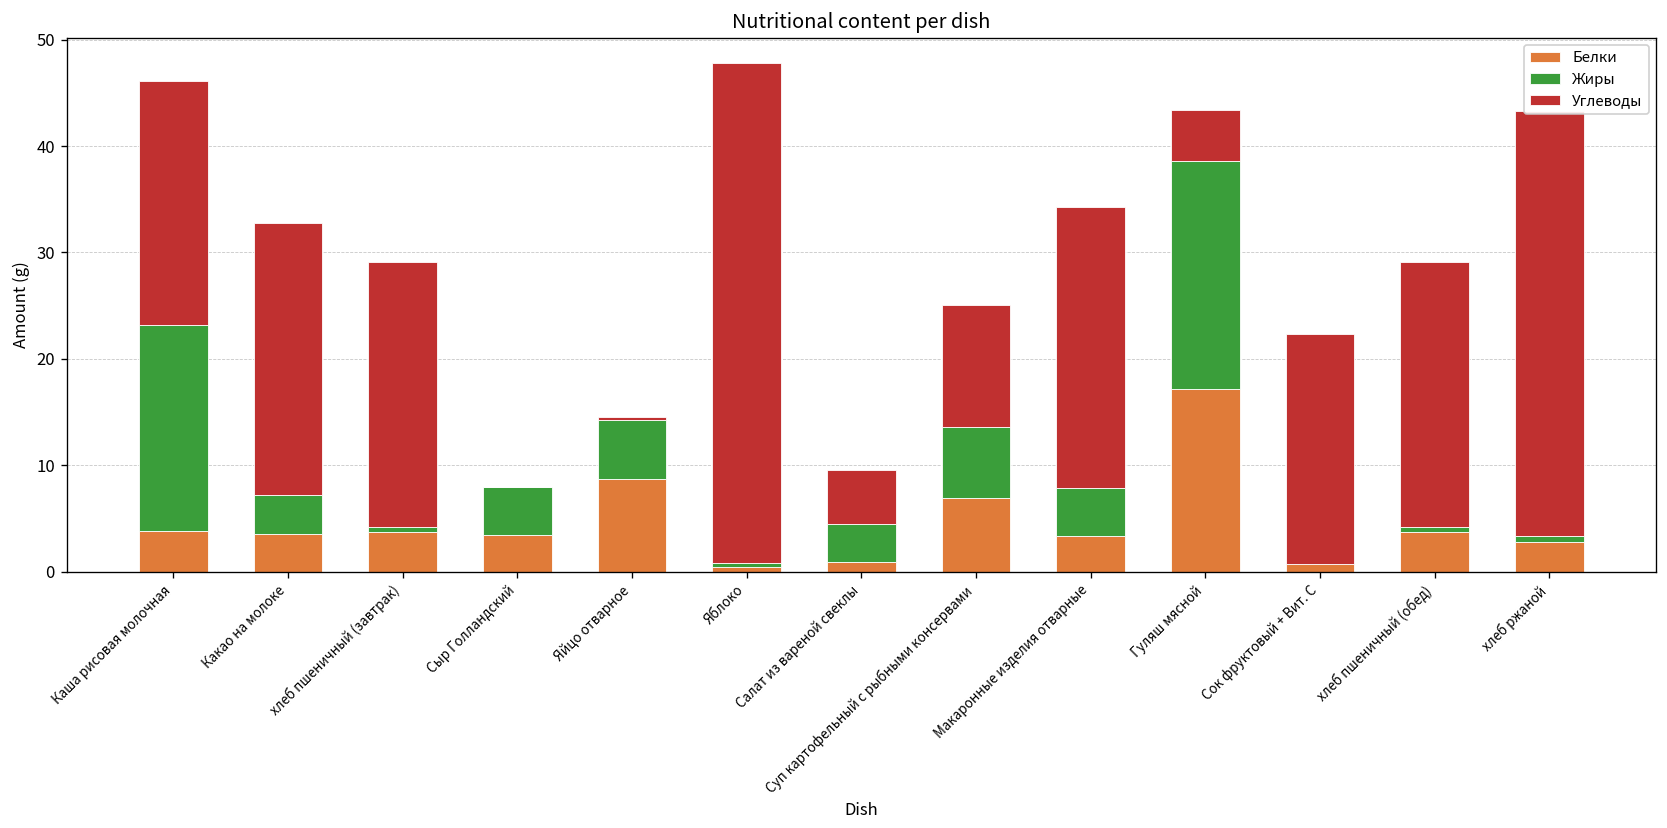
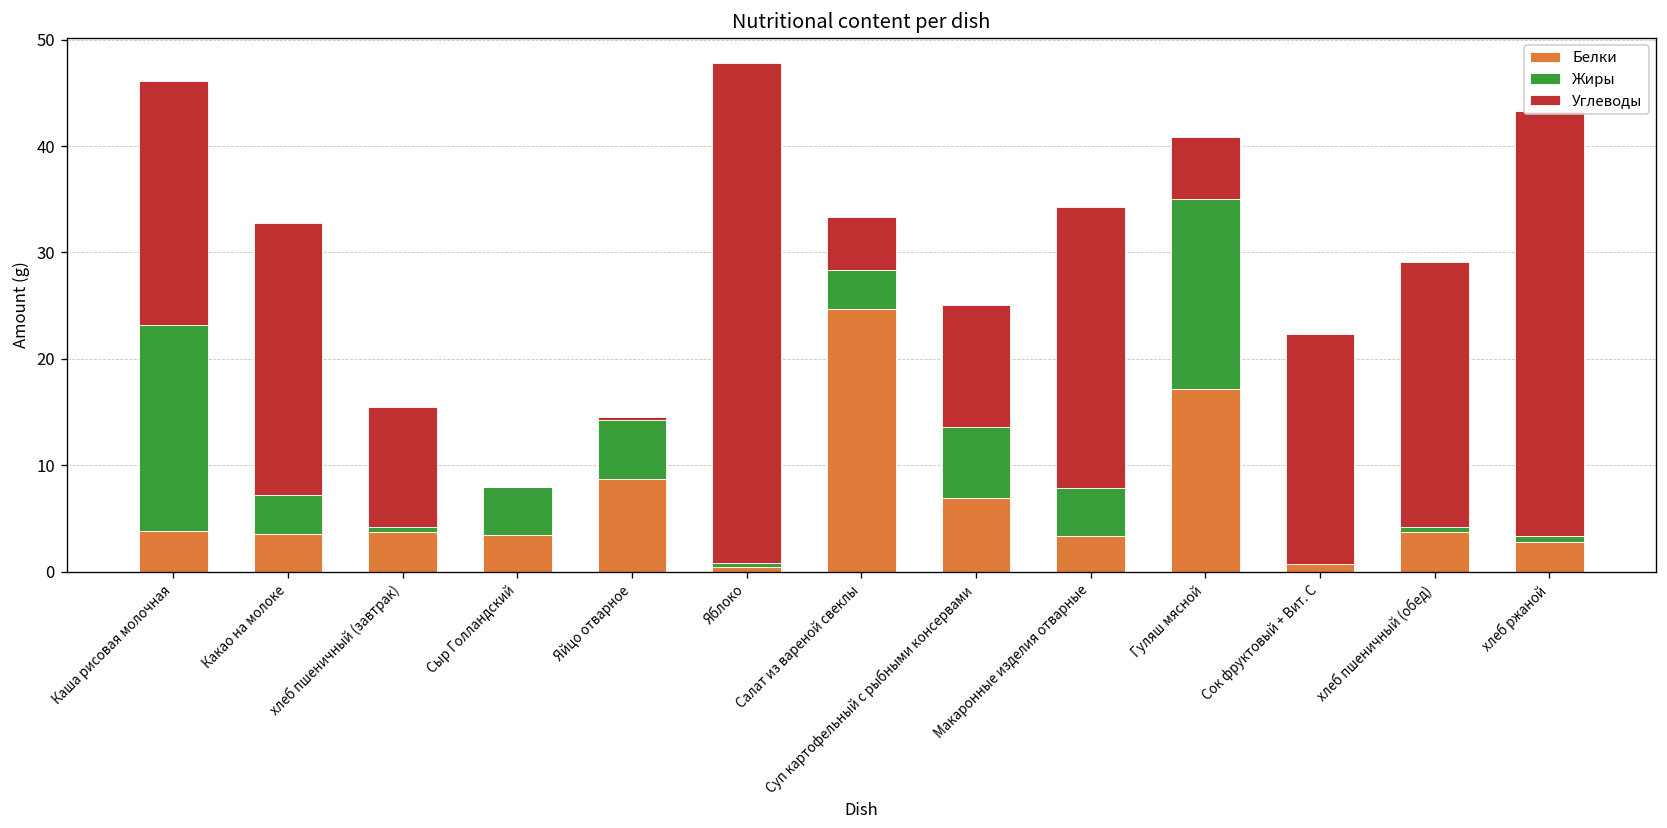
  {
    "Белки": {
      "Каша рисовая молочная": 4,
      "Какао на молоке": 4,
      "хлеб пшеничный (завтрак)": 4,
      "Сыр Голландский": 3,
      "Яйцо отварное": 9,
      "Яблоко": 0,
-     "Салат из вареной свеклы": 1,
+     "Салат из вареной свеклы": 25,
      "Суп картофельный с рыбными консервами": 7,
      "Макаронные изделия отварные": 3,
      "Гуляш мясной": 17,
      "Сок фруктовый + Вит. С": 1,
      "хлеб пшеничный (обед)": 4,
      "хлеб ржаной": 3
    },
    "Жиры": {
      "Каша рисовая молочная": 19,
      "Какао на молоке": 4,
      "хлеб пшеничный (завтрак)": 0,
      "Сыр Голландский": 4,
      "Яйцо отварное": 6,
      "Яблоко": 0,
      "Салат из вареной свеклы": 4,
      "Суп картофельный с рыбными консервами": 7,
      "Макаронные изделия отварные": 5,
-     "Гуляш мясной": 21,
+     "Гуляш мясной": 18,
      "Сок фруктовый + Вит. С": 0,
      "хлеб пшеничный (обед)": 0,
      "хлеб ржаной": 1
    },
    "Углеводы": {
      "Каша рисовая молочная": 23,
      "Какао на молоке": 25,
-     "хлеб пшеничный (завтрак)": 25,
+     "хлеб пшеничный (завтрак)": 11,
      "Сыр Голландский": 0,
      "Яйцо отварное": 0,
      "Яблоко": 47,
      "Салат из вареной свеклы": 5,
      "Суп картофельный с рыбными консервами": 11,
      "Макаронные изделия отварные": 26,
-     "Гуляш мясной": 5,
+     "Гуляш мясной": 6,
      "Сок фруктовый + Вит. С": 22,
      "хлеб пшеничный (обед)": 25
    }
  }
